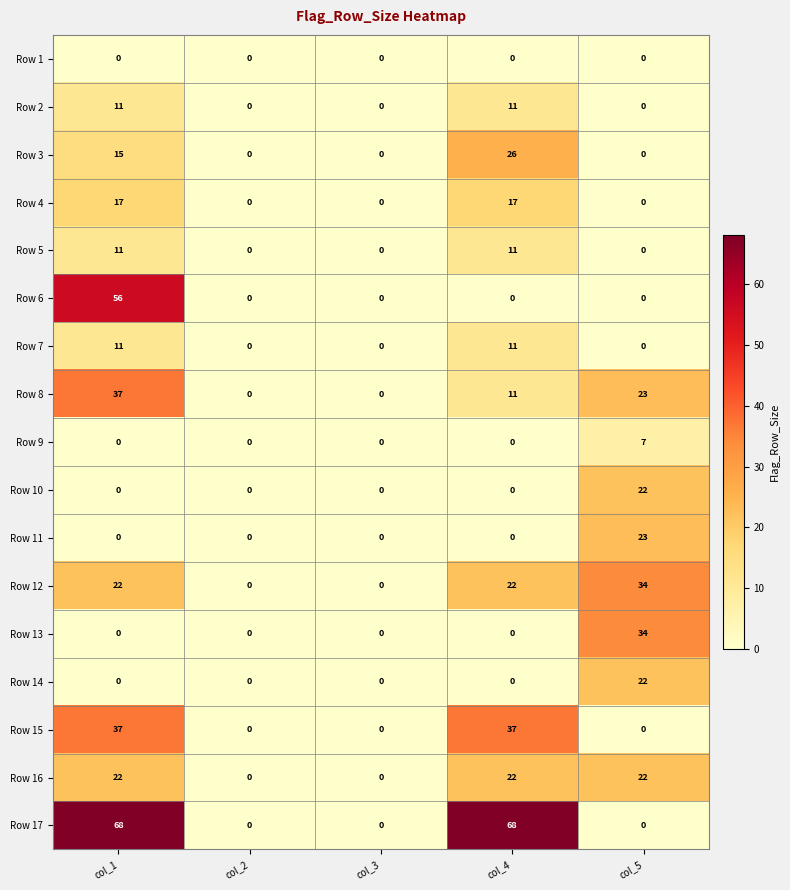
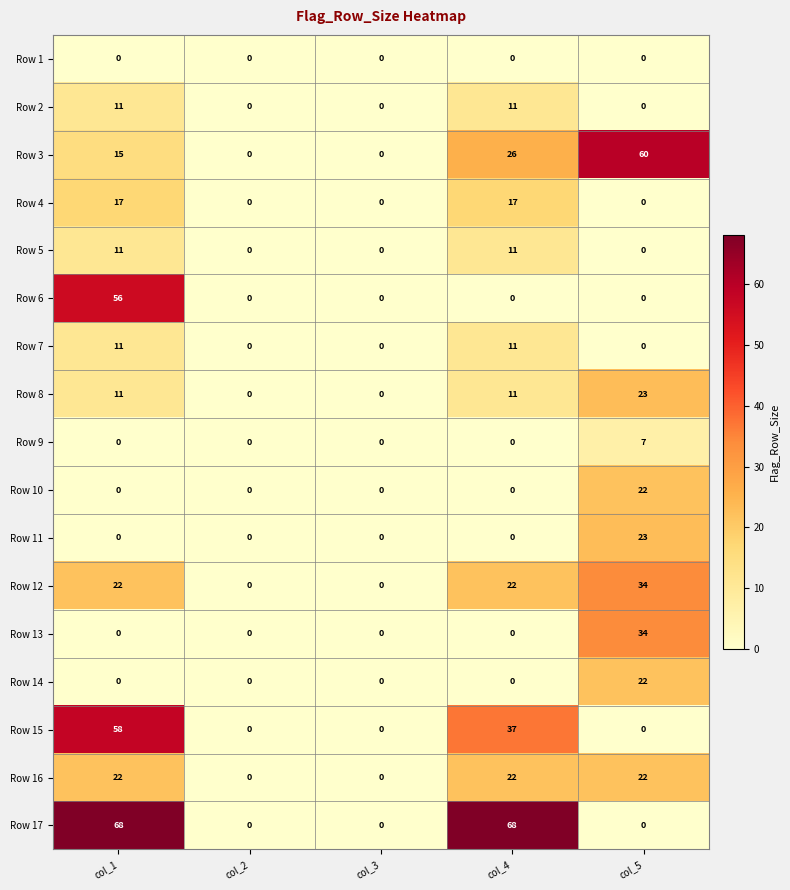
  {
    "Row 1": {
      "col_1": 0,
      "col_2": 0,
      "col_3": 0,
      "col_4": 0,
      "col_5": 0
    },
    "Row 2": {
      "col_1": 11,
      "col_2": 0,
      "col_3": 0,
      "col_4": 11,
      "col_5": 0
    },
    "Row 3": {
      "col_1": 15,
      "col_2": 0,
      "col_3": 0,
      "col_4": 26,
-     "col_5": 0
+     "col_5": 60
    },
    "Row 4": {
      "col_1": 17,
      "col_2": 0,
      "col_3": 0,
      "col_4": 17,
      "col_5": 0
    },
    "Row 5": {
      "col_1": 11,
      "col_2": 0,
      "col_3": 0,
      "col_4": 11,
      "col_5": 0
    },
    "Row 6": {
      "col_1": 56,
      "col_2": 0,
      "col_3": 0,
      "col_4": 0,
      "col_5": 0
    },
    "Row 7": {
      "col_1": 11,
      "col_2": 0,
      "col_3": 0,
      "col_4": 11,
      "col_5": 0
    },
    "Row 8": {
-     "col_1": 37,
+     "col_1": 11,
      "col_2": 0,
      "col_3": 0,
      "col_4": 11,
      "col_5": 23
    },
    "Row 9": {
      "col_1": 0,
      "col_2": 0,
      "col_3": 0,
      "col_4": 0,
      "col_5": 7
    },
    "Row 10": {
      "col_1": 0,
      "col_2": 0,
      "col_3": 0,
      "col_4": 0,
      "col_5": 22
    },
    "Row 11": {
      "col_1": 0,
      "col_2": 0,
      "col_3": 0,
      "col_4": 0,
      "col_5": 23
    },
    "Row 12": {
      "col_1": 22,
      "col_2": 0,
      "col_3": 0,
      "col_4": 22,
      "col_5": 34
    },
    "Row 13": {
      "col_1": 0,
      "col_2": 0,
      "col_3": 0,
      "col_4": 0,
      "col_5": 34
    },
    "Row 14": {
      "col_1": 0,
      "col_2": 0,
      "col_3": 0,
      "col_4": 0,
      "col_5": 22
    },
    "Row 15": {
-     "col_1": 37,
+     "col_1": 58,
      "col_2": 0,
      "col_3": 0,
      "col_4": 37,
      "col_5": 0
    },
    "Row 16": {
      "col_1": 22,
      "col_2": 0,
      "col_3": 0,
      "col_4": 22,
      "col_5": 22
    },
    "Row 17": {
      "col_1": 68,
      "col_2": 0,
      "col_3": 0,
      "col_4": 68,
      "col_5": 0
    }
  }
